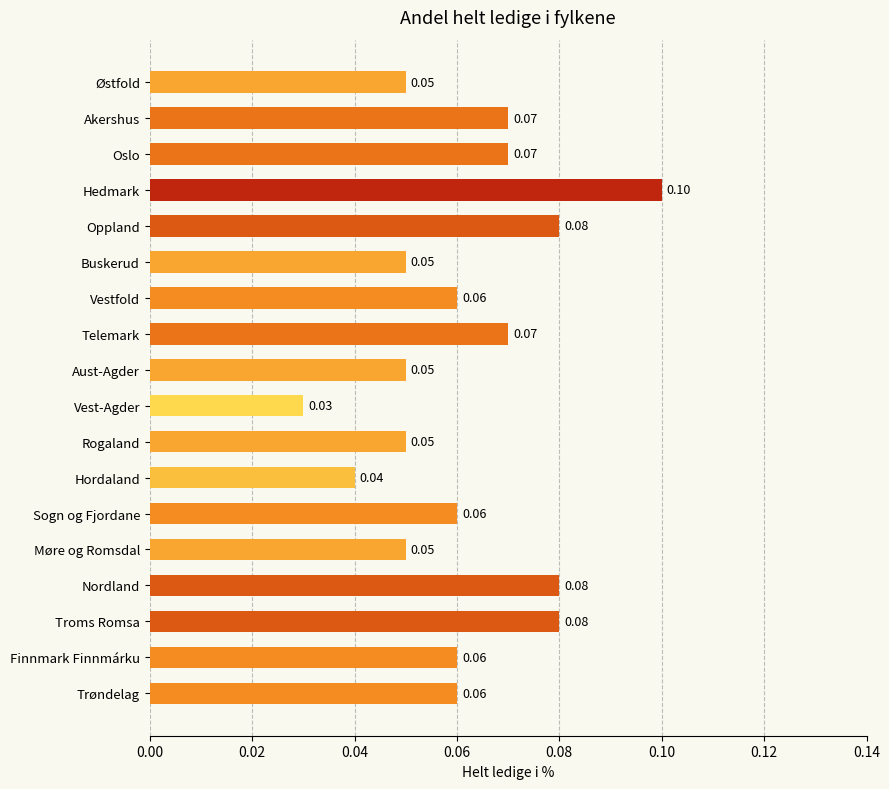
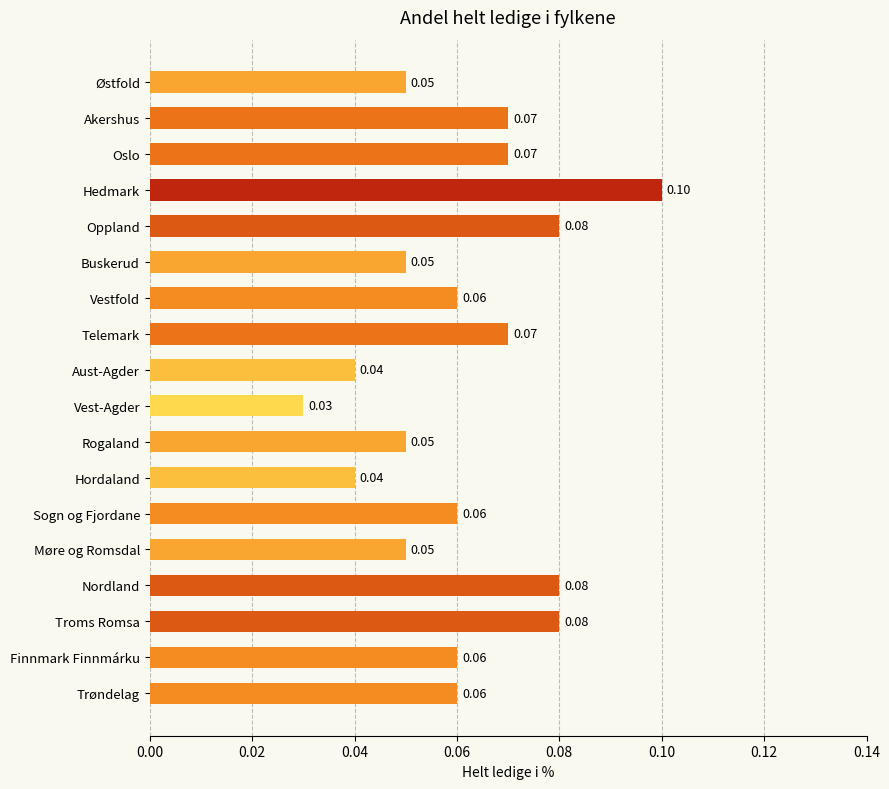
  {
    "Østfold": 0.05,
    "Akershus": 0.07,
    "Oslo": 0.07,
    "Hedmark": 0.10,
    "Oppland": 0.08,
    "Buskerud": 0.05,
    "Vestfold": 0.06,
    "Telemark": 0.07,
-   "Aust-Agder": 0.05,
+   "Aust-Agder": 0.04,
    "Vest-Agder": 0.03,
    "Rogaland": 0.05,
    "Hordaland": 0.04,
    "Sogn og Fjordane": 0.06,
    "Møre og Romsdal": 0.05,
    "Nordland": 0.08,
    "Troms Romsa": 0.08,
    "Finnmark Finnmárku": 0.06,
    "Trøndelag": 0.06
  }
